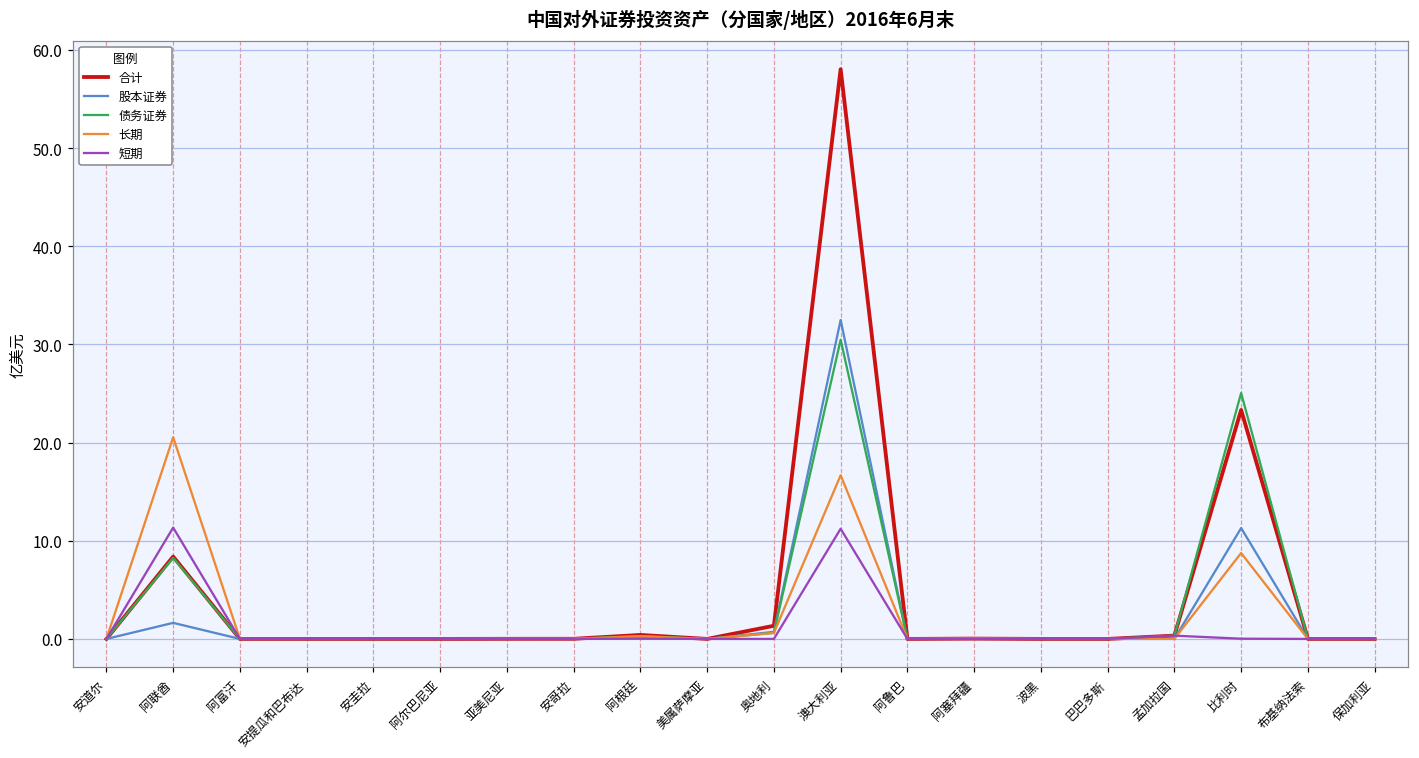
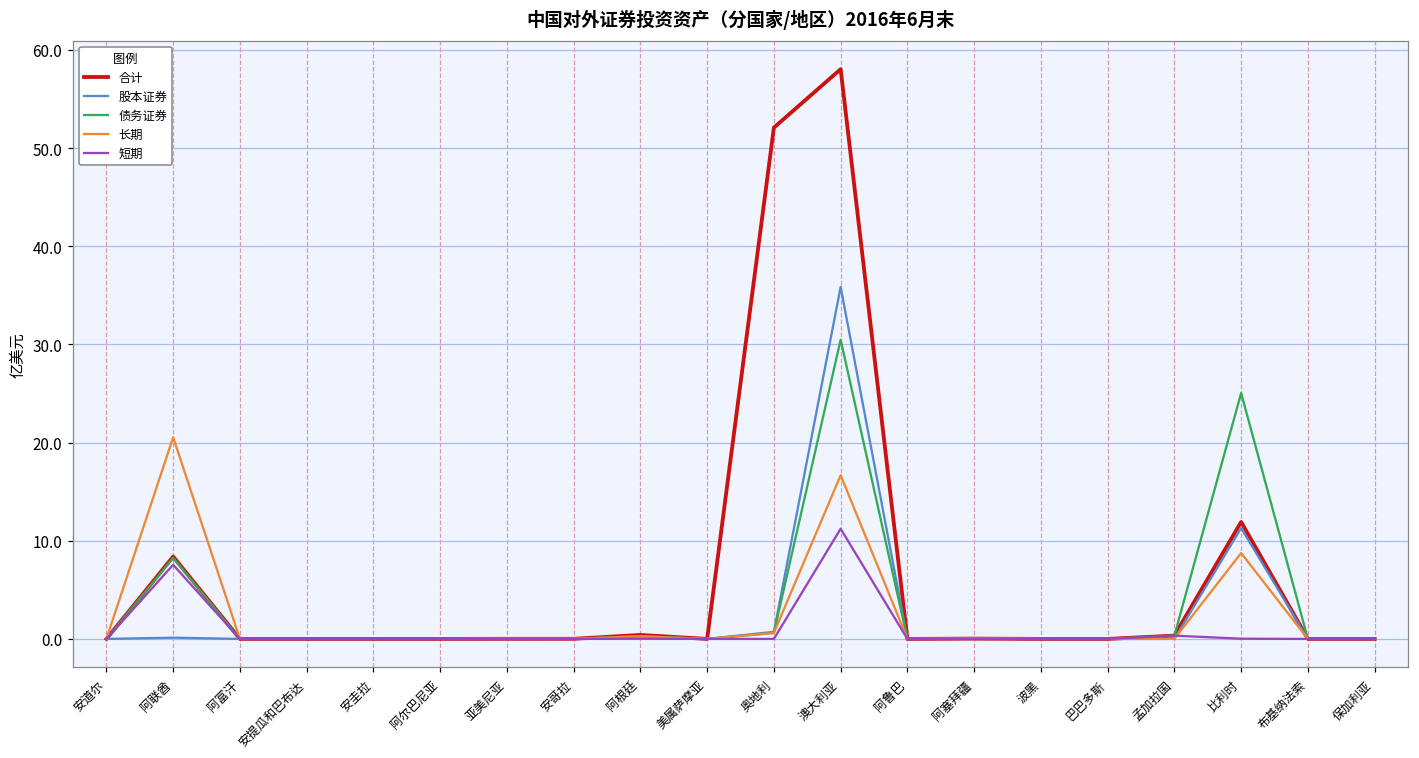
  {
    "合计": {
-     "奥地利": 1,
+     "奥地利": 52,
      "澳大利亚": 58,
-     "比利时": 23
+     "比利时": 12
    },
    "股本证券": {
-     "阿联酋": 2,
-     "澳大利亚": 32,
+     "阿联酋": 0,
+     "澳大利亚": 36,
      "比利时": 11
    },
    "债务证券": {
      "澳大利亚": 30,
      "比利时": 25
    },
    "长期": {
      "阿联酋": 21,
      "澳大利亚": 17,
      "比利时": 9
    },
    "短期": {
-     "阿联酋": 11,
+     "阿联酋": 8,
      "奥地利": 0,
      "澳大利亚": 11,
      "比利时": 0
    }
  }
